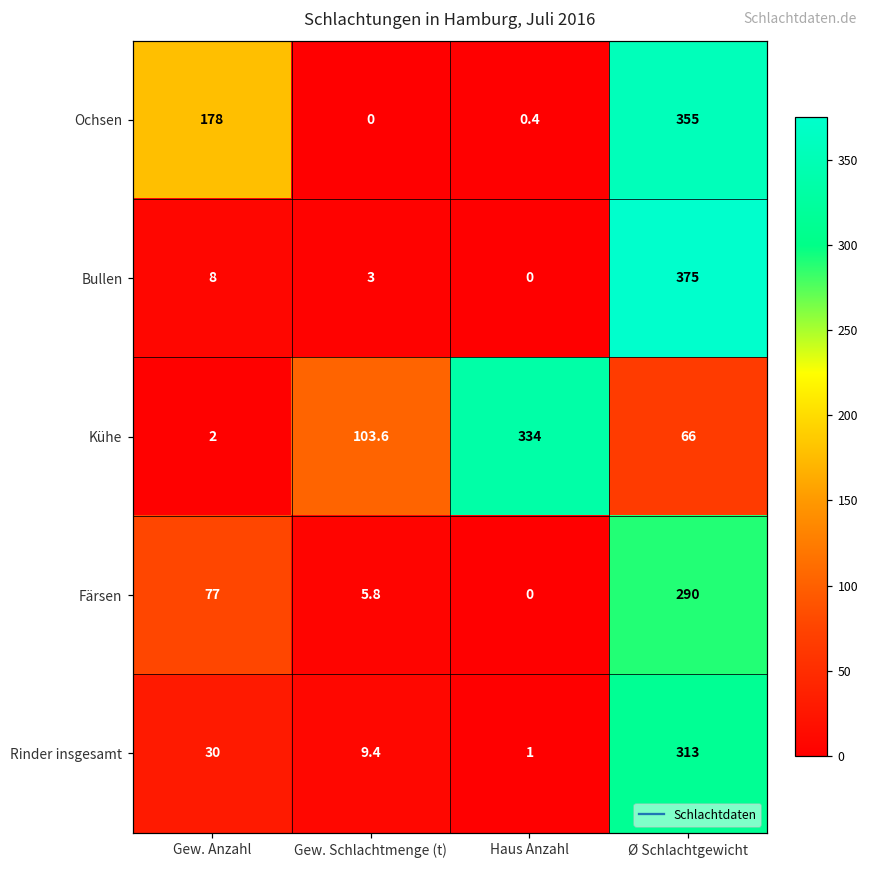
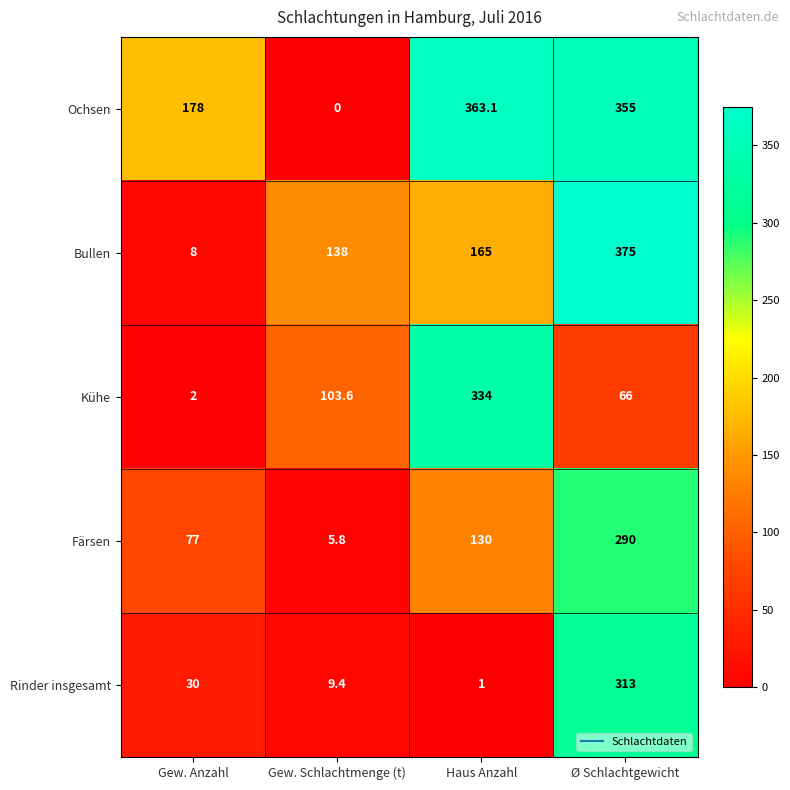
  {
    "Ochsen": {
      "Gew. Anzahl": 178,
      "Gew. Schlachtmenge (t)": 0,
-     "Haus Anzahl": 0.4,
+     "Haus Anzahl": 363.1,
      "Ø Schlachtgewicht": 355
    },
    "Bullen": {
      "Gew. Anzahl": 8,
-     "Gew. Schlachtmenge (t)": 3,
-     "Haus Anzahl": 0,
+     "Gew. Schlachtmenge (t)": 138,
+     "Haus Anzahl": 165,
      "Ø Schlachtgewicht": 375
    },
    "Kühe": {
      "Gew. Anzahl": 2,
      "Gew. Schlachtmenge (t)": 103.6,
      "Haus Anzahl": 334,
      "Ø Schlachtgewicht": 66
    },
    "Färsen": {
      "Gew. Anzahl": 77,
      "Gew. Schlachtmenge (t)": 5.8,
-     "Haus Anzahl": 0,
+     "Haus Anzahl": 130,
      "Ø Schlachtgewicht": 290
    },
    "Rinder insgesamt": {
      "Gew. Anzahl": 30,
      "Gew. Schlachtmenge (t)": 9.4,
      "Haus Anzahl": 1,
      "Ø Schlachtgewicht": 313
    }
  }
